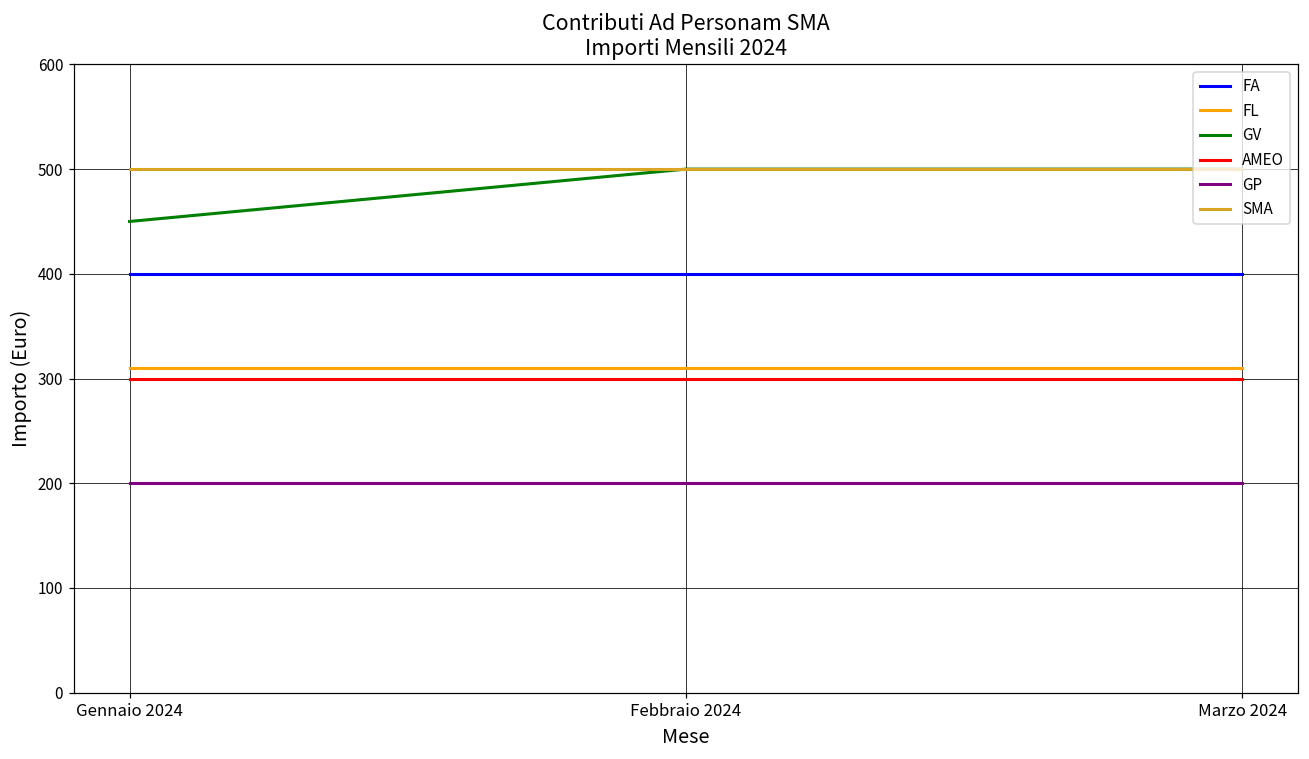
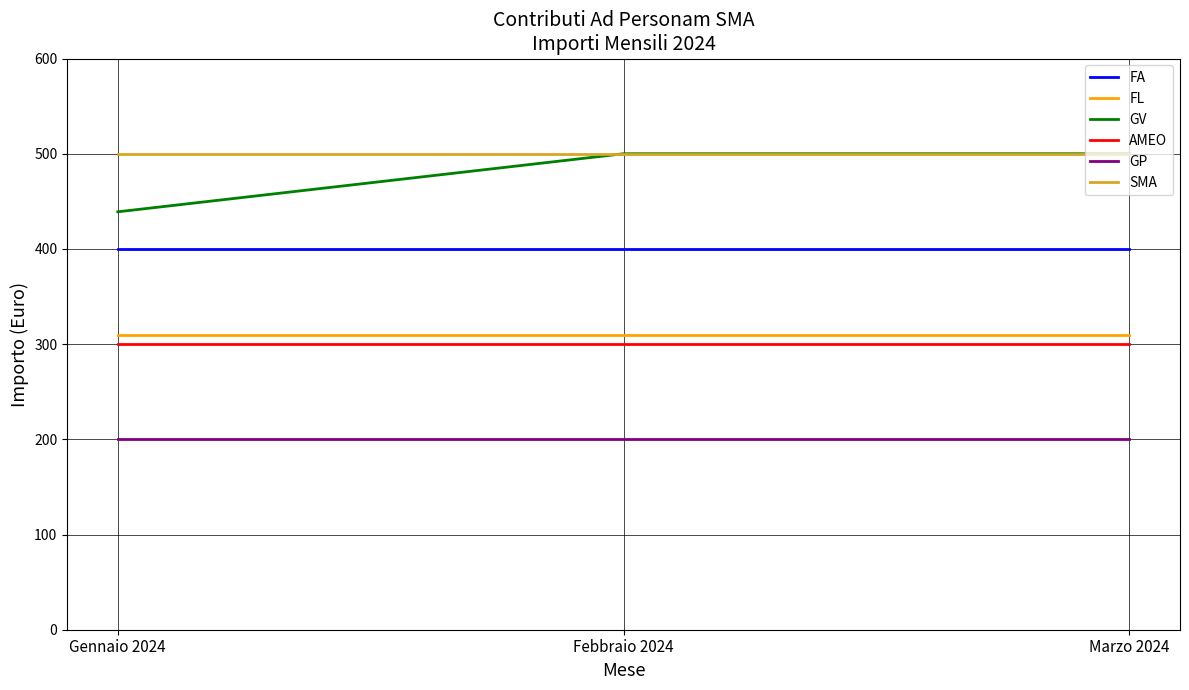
  {
    "FA": {
      "Gennaio 2024": 400,
      "Febbraio 2024": 400,
      "Marzo 2024": 400
    },
    "GV": {
-     "Gennaio 2024": 450
+     "Gennaio 2024": 440
    },
    "AMEO": {
      "Gennaio 2024": 300,
      "Febbraio 2024": 300,
      "Marzo 2024": 300
    },
    "GP": {
      "Gennaio 2024": 200,
      "Febbraio 2024": 200,
      "Marzo 2024": 200
    }
  }
